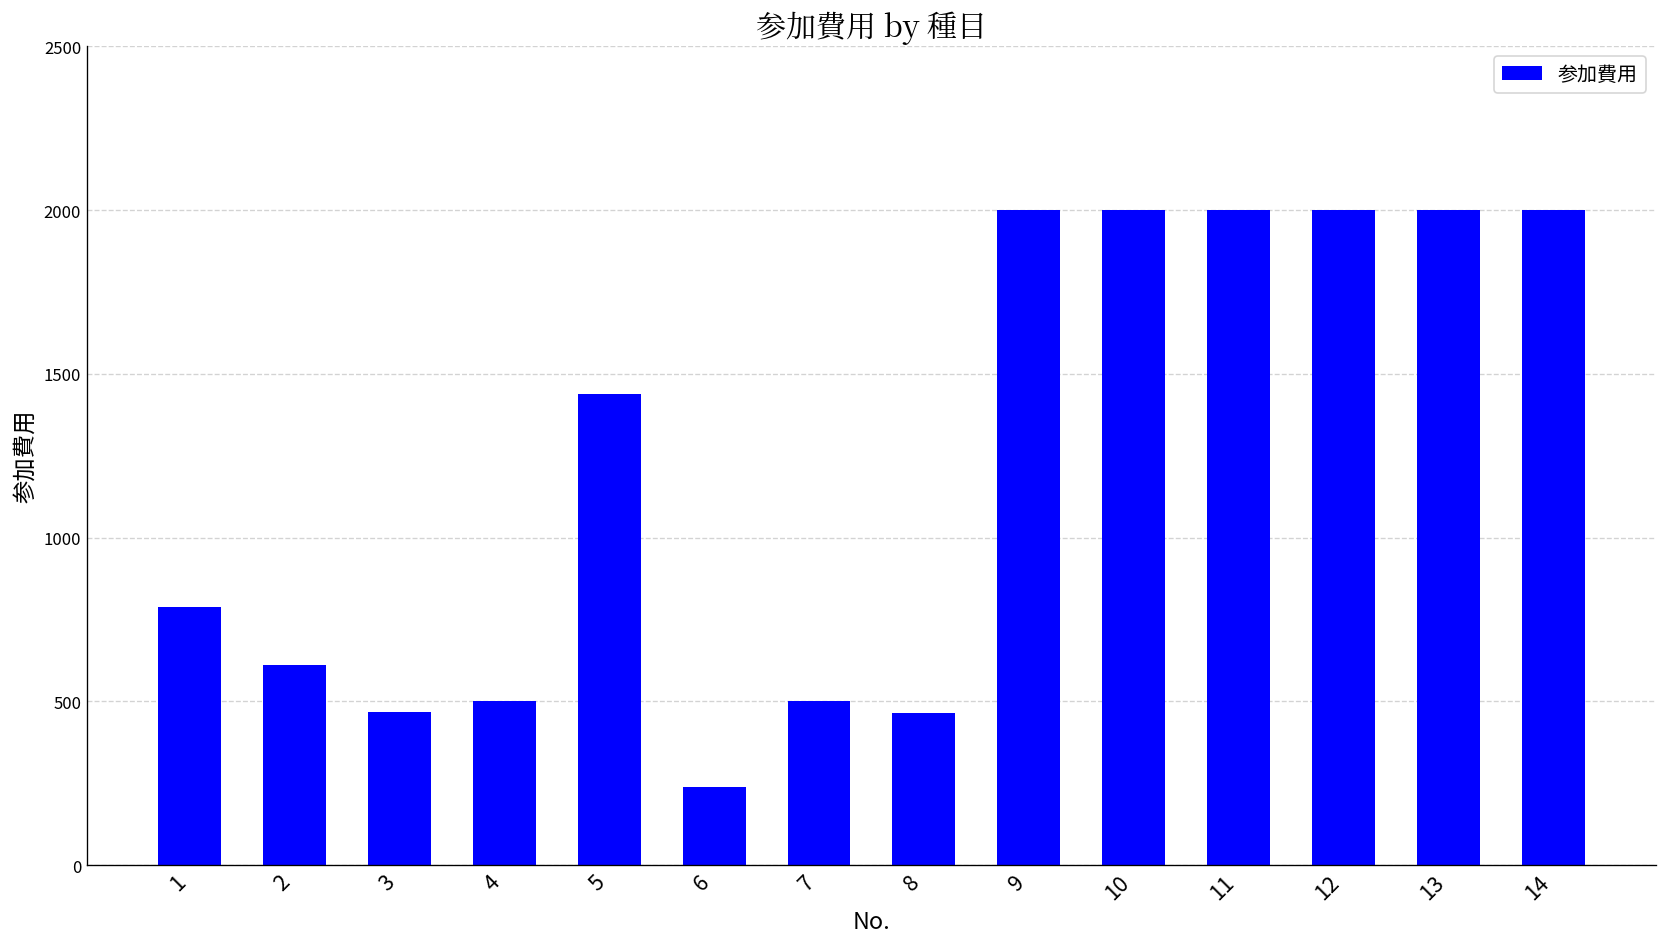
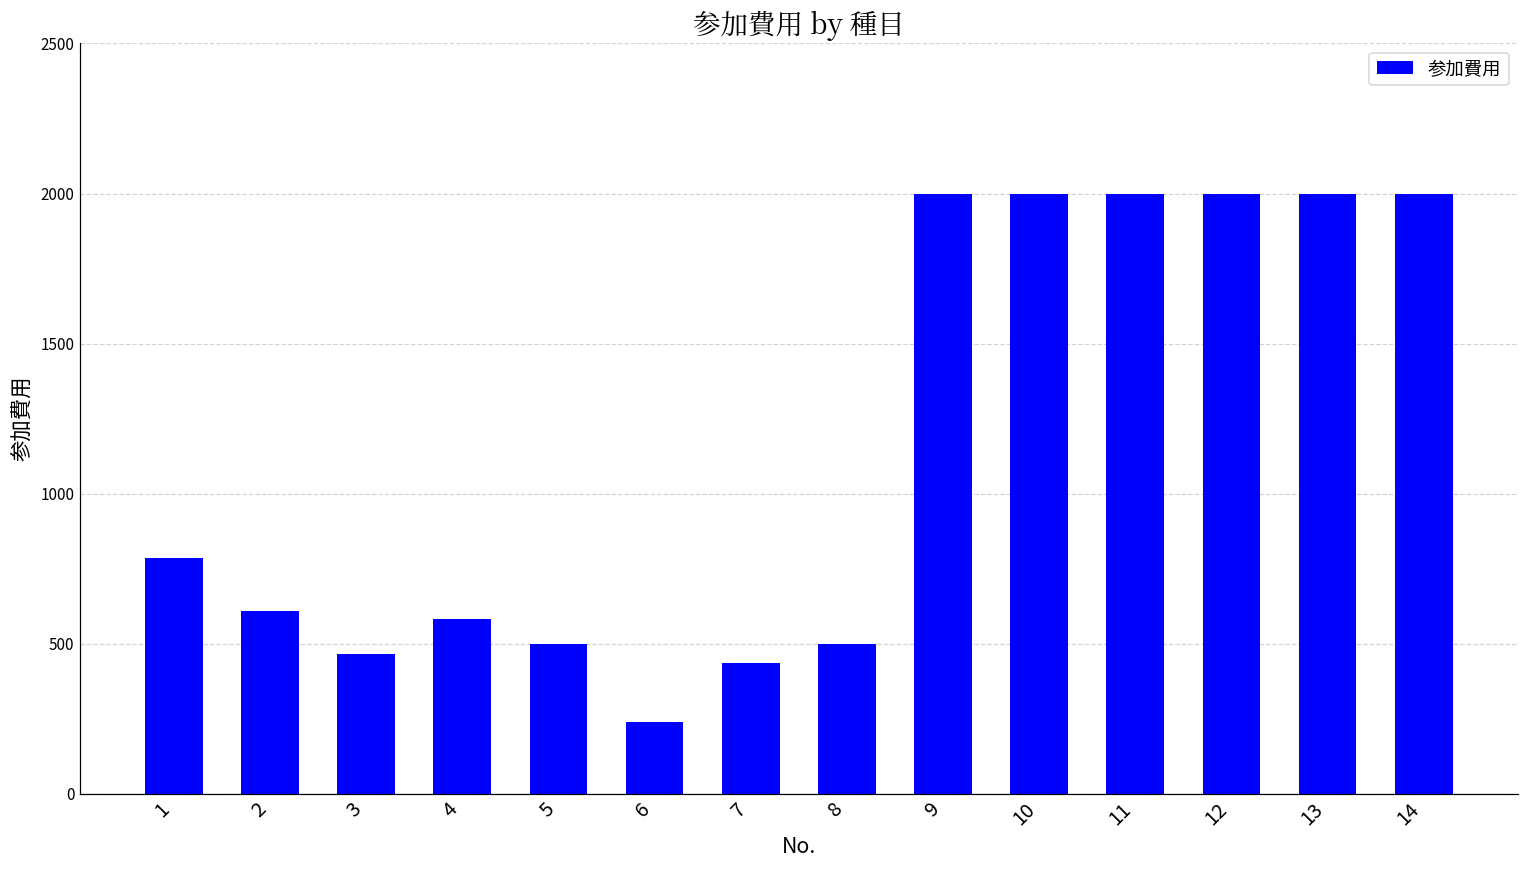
  {
    "1": 790,
    "2": 610,
    "3": 470,
-   "4": 500,
-   "5": 1440,
+   "4": 580,
+   "5": 500,
    "6": 240,
-   "7": 500,
-   "8": 460,
+   "7": 440,
+   "8": 500,
    "9": 2000,
    "10": 2000,
    "11": 2000,
    "12": 2000,
    "13": 2000,
    "14": 2000
  }
